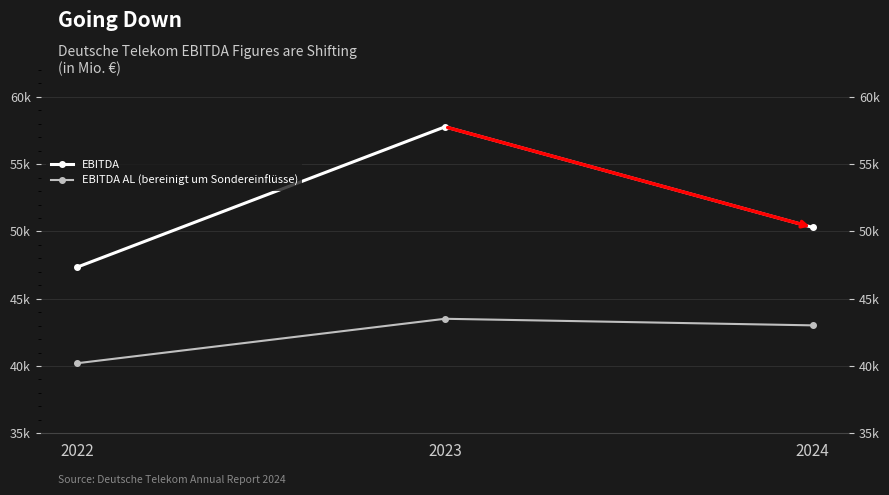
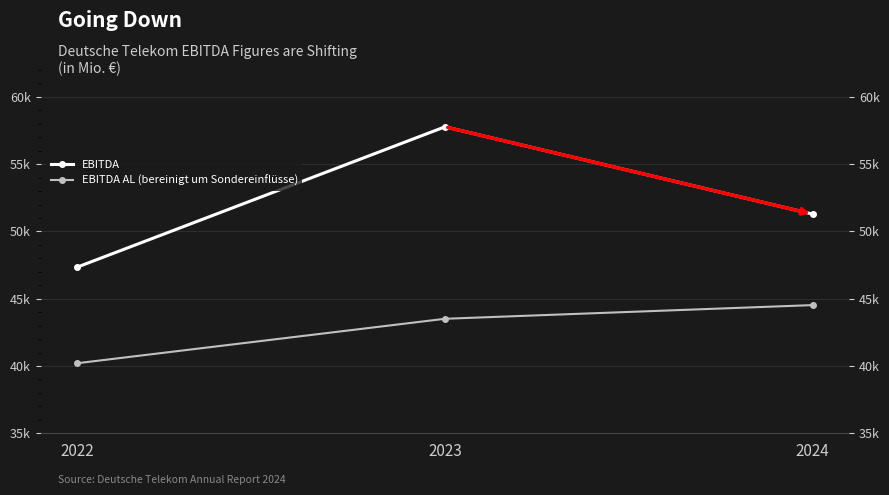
  {
    "EBITDA": {
      "2022": 47400,
      "2023": 57800,
-     "2024": 50300
+     "2024": 51300
    },
    "EBITDA AL (bereinigt um Sondereinflüsse)": {
      "2022": 40200,
      "2023": 43500,
-     "2024": 43000
+     "2024": 44500
    }
  }
